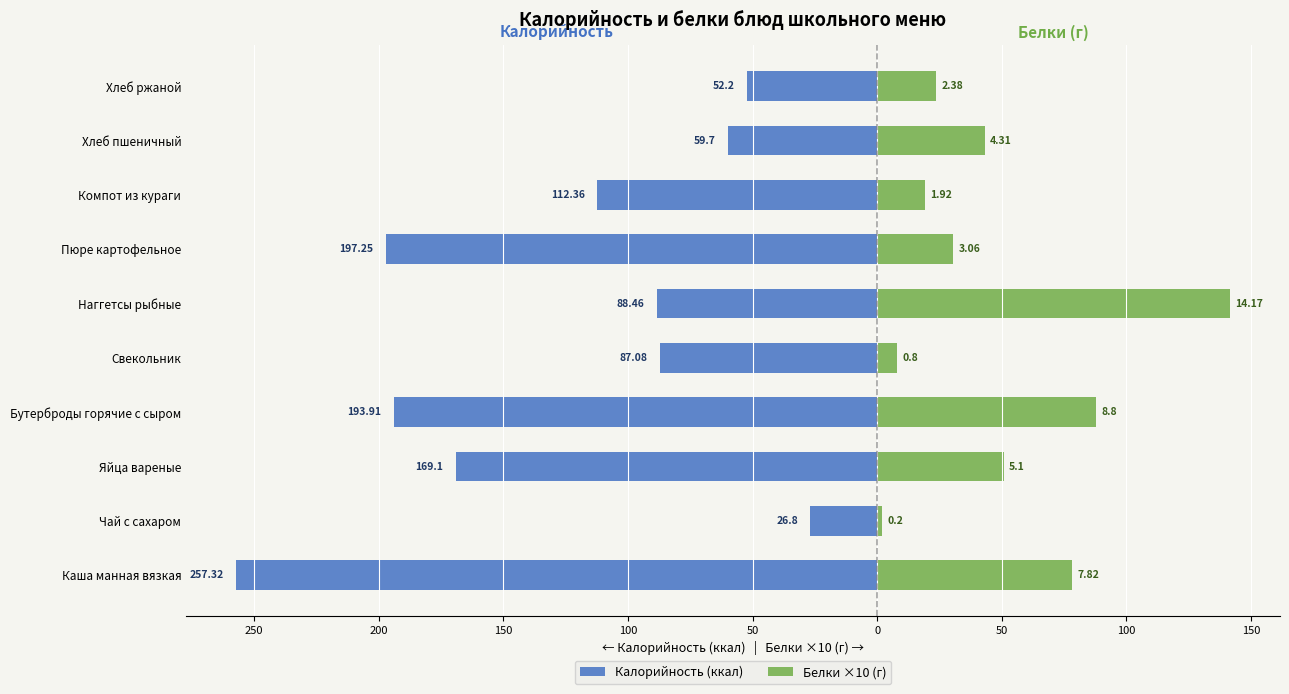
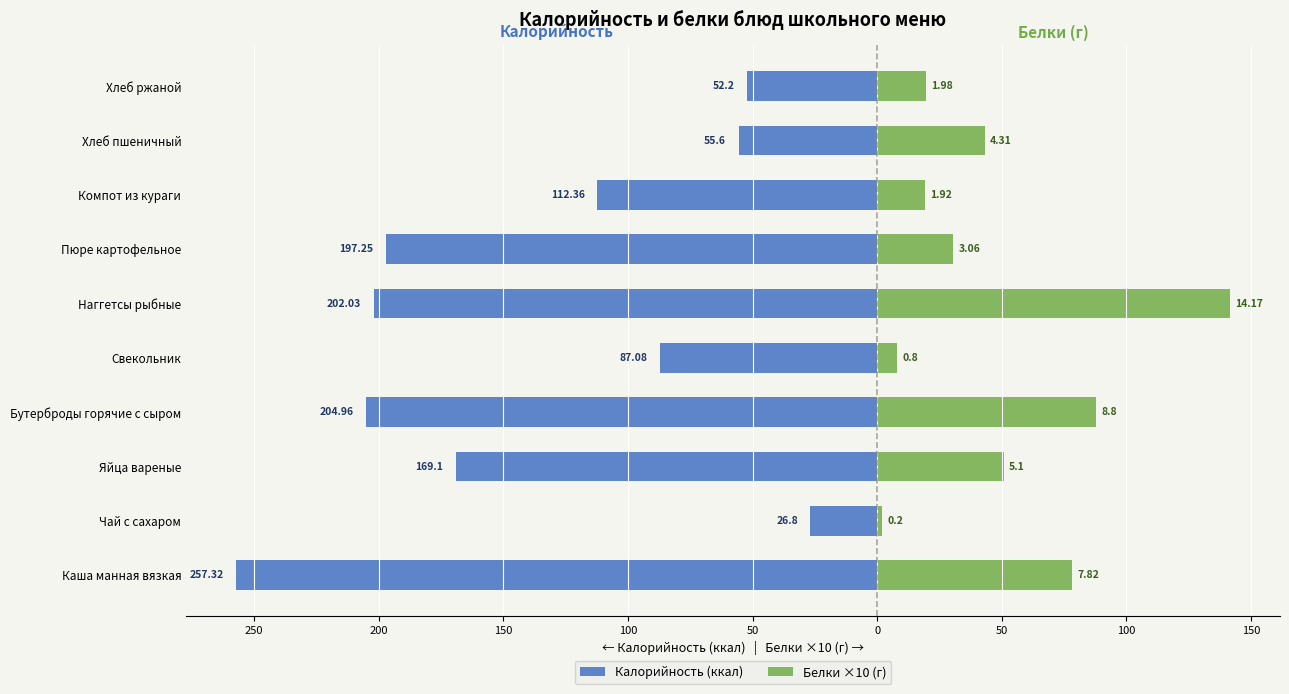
  {
    "Калорийность (ккал)": {
-     "Хлеб пшеничный": 59.7,
-     "Наггетсы рыбные": 88.46,
-     "Бутерброды горячие с сыром": 193.91
+     "Хлеб пшеничный": 55.6,
+     "Наггетсы рыбные": 202.03,
+     "Бутерброды горячие с сыром": 204.96
    },
    "Белки ×10 (г)": {
-     "Хлеб ржаной": 2.38
+     "Хлеб ржаной": 1.98
    }
  }
